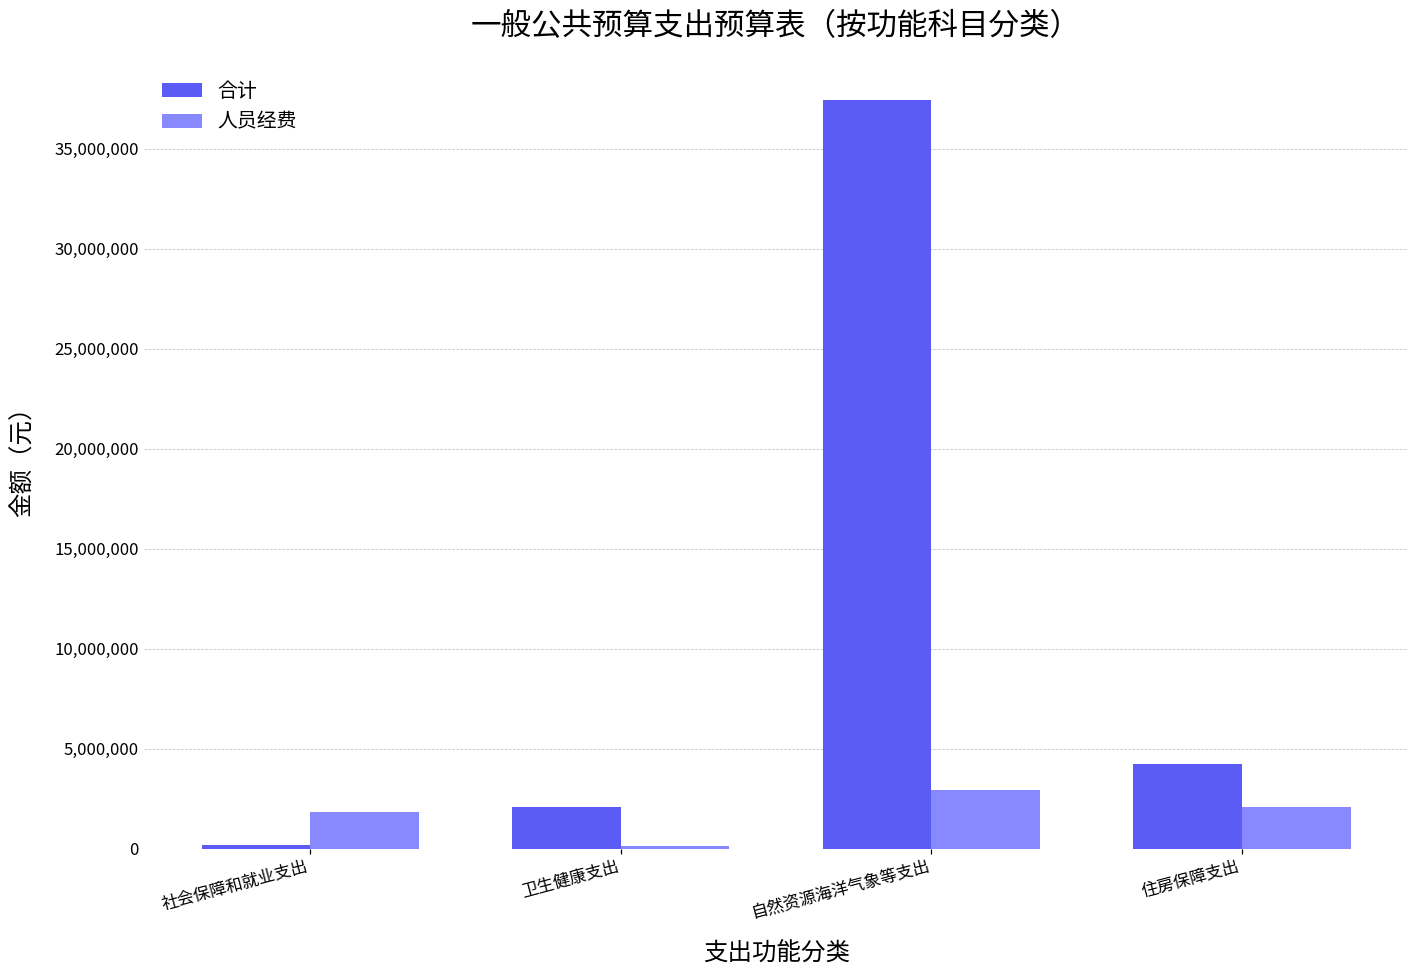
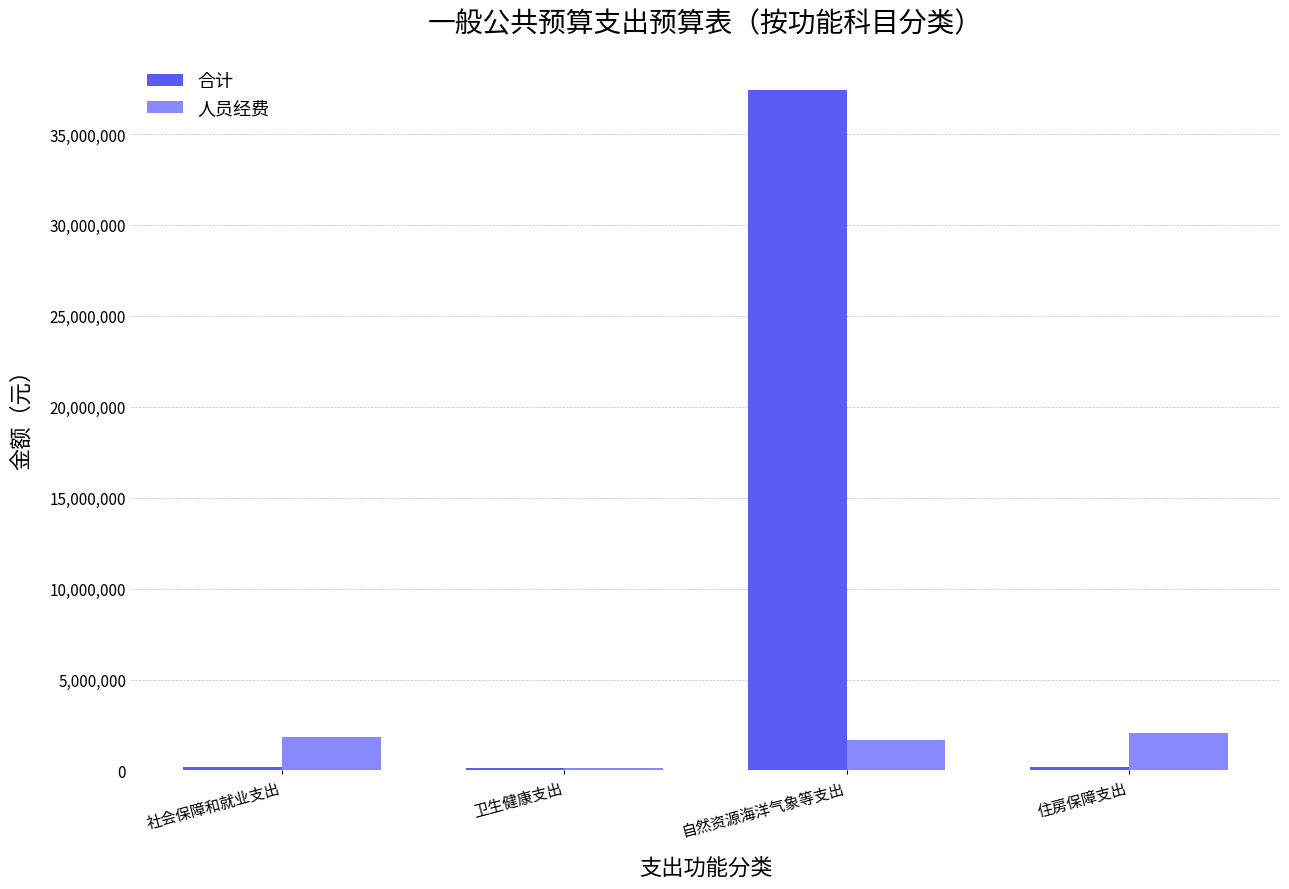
  {
    "合计": {
      "社会保障和就业支出": "200,000",
-     "卫生健康支出": "2,100,000",
+     "卫生健康支出": "100,000",
      "自然资源海洋气象等支出": "37,400,000",
-     "住房保障支出": "4,200,000"
+     "住房保障支出": "200,000"
    },
    "人员经费": {
      "社会保障和就业支出": "1,900,000",
      "卫生健康支出": "100,000",
-     "自然资源海洋气象等支出": "2,900,000",
+     "自然资源海洋气象等支出": "1,700,000",
      "住房保障支出": "2,100,000"
    }
  }
